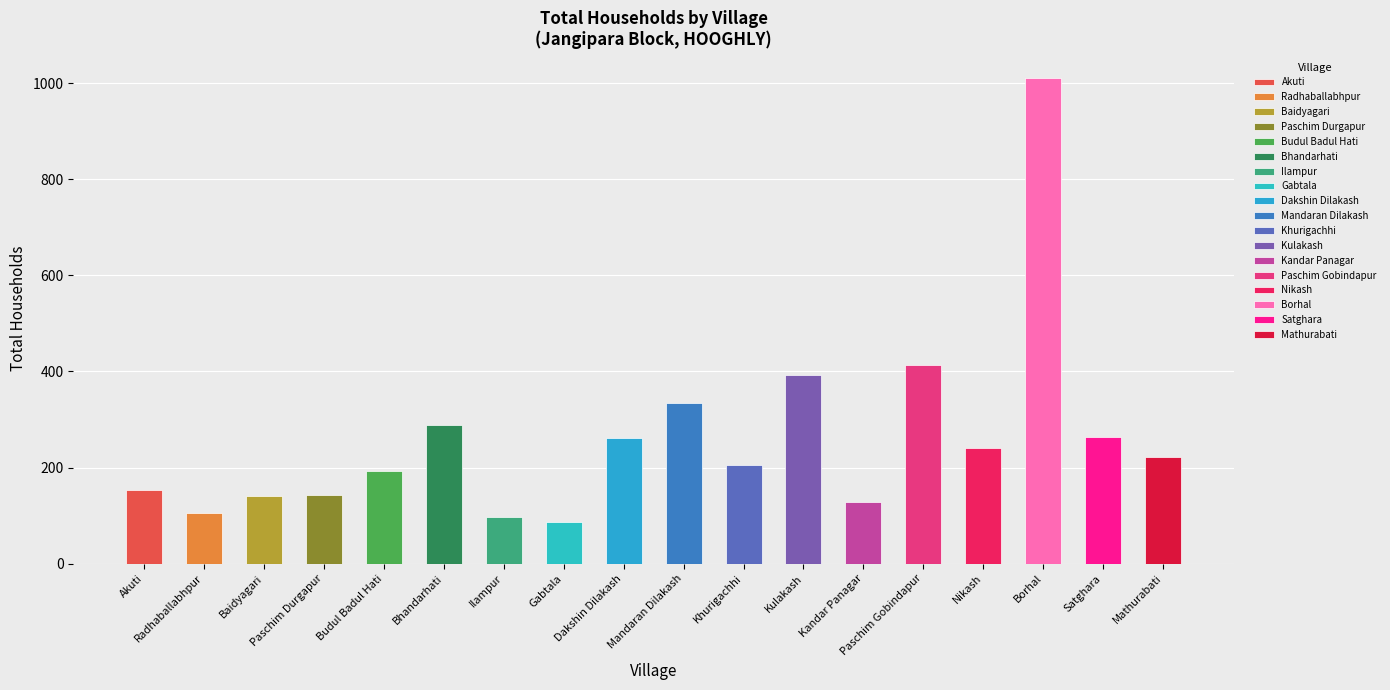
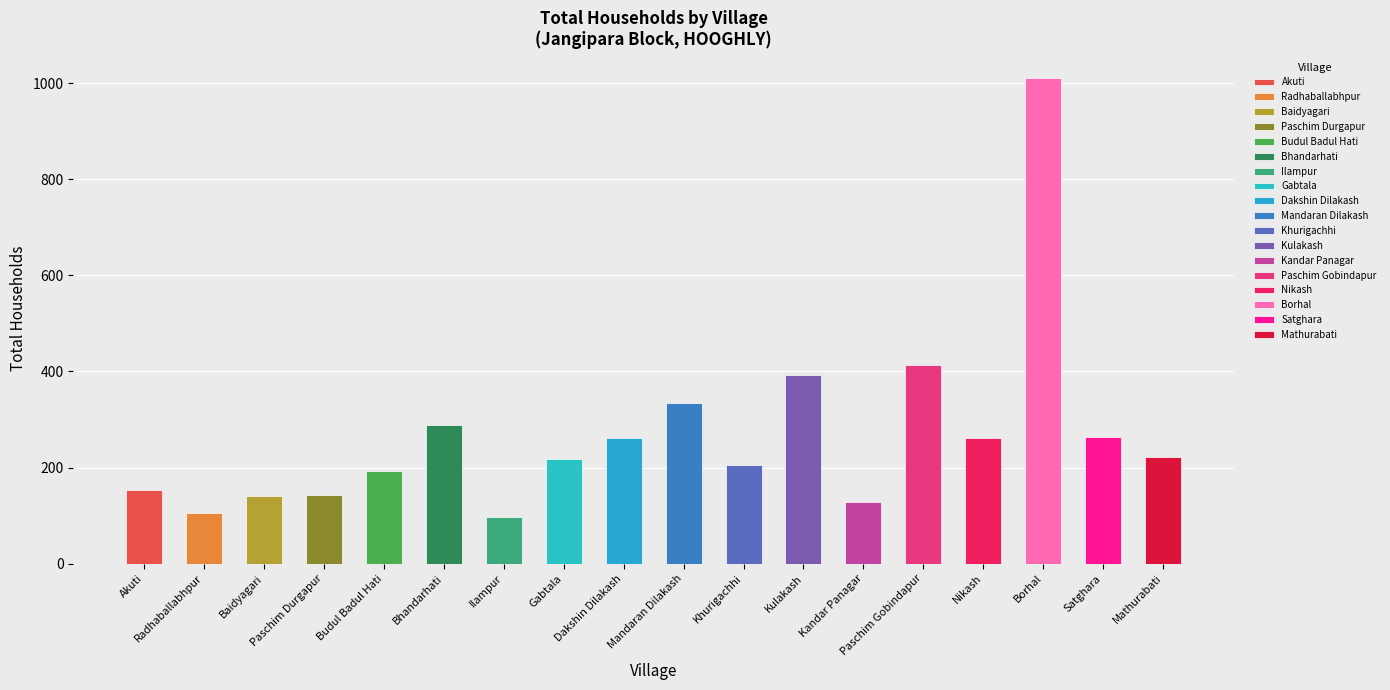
  {
    "Akuti": 150,
    "Radhaballabhpur": 110,
    "Baidyagari": 140,
    "Paschim Durgapur": 140,
    "Budul Badul Hati": 190,
    "Bhandarhati": 290,
    "Ilampur": 100,
-   "Gabtala": 90,
+   "Gabtala": 220,
    "Dakshin Dilakash": 260,
    "Mandaran Dilakash": 340,
    "Khurigachhi": 210,
    "Kulakash": 390,
    "Kandar Panagar": 130,
    "Paschim Gobindapur": 410,
-   "Nikash": 240,
+   "Nikash": 260,
    "Borhal": 1010,
    "Satghara": 260,
    "Mathurabati": 220
  }
